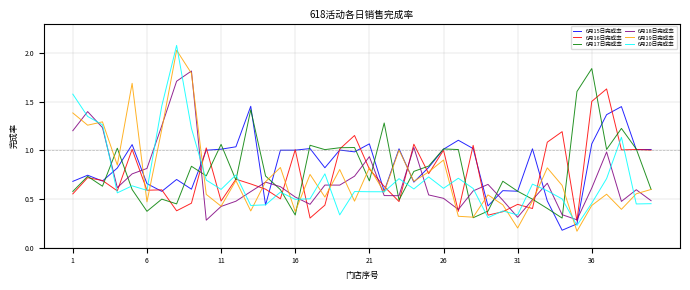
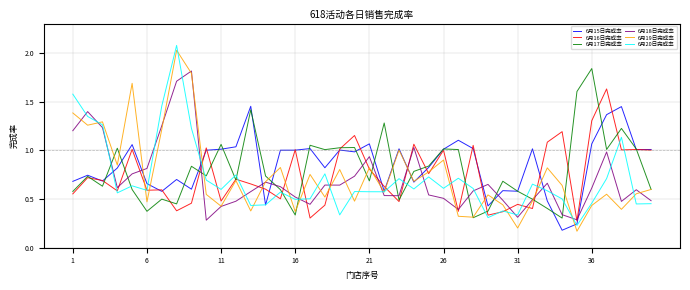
  {
    "6月15日完成率": {
      "1": 0.7,
      "6": 0.7,
      "11": 1.0,
      "21": 1.1,
      "36": 1.1
    },
    "6月16日完成率": {
      "11": 0.5,
      "31": 0.4,
-     "36": 1.5
+     "36": 1.3
    },
    "6月17日完成率": {
      "6": 0.4,
      "11": 1.1,
      "16": 0.3,
      "21": 0.7,
      "36": 1.8
    },
    "6月18日完成率": {
      "1": 1.2,
      "6": 0.8,
      "21": 0.9,
      "26": 0.5,
      "36": 0.6
    },
    "6月19日完成率": {
      "1": 1.4,
      "6": 0.5,
      "16": 0.4,
      "26": 0.9,
      "31": 0.2
    },
    "6月20日完成率": {
      "1": 1.6,
      "11": 0.6,
      "21": 0.6,
      "26": 0.6
    }
  }
